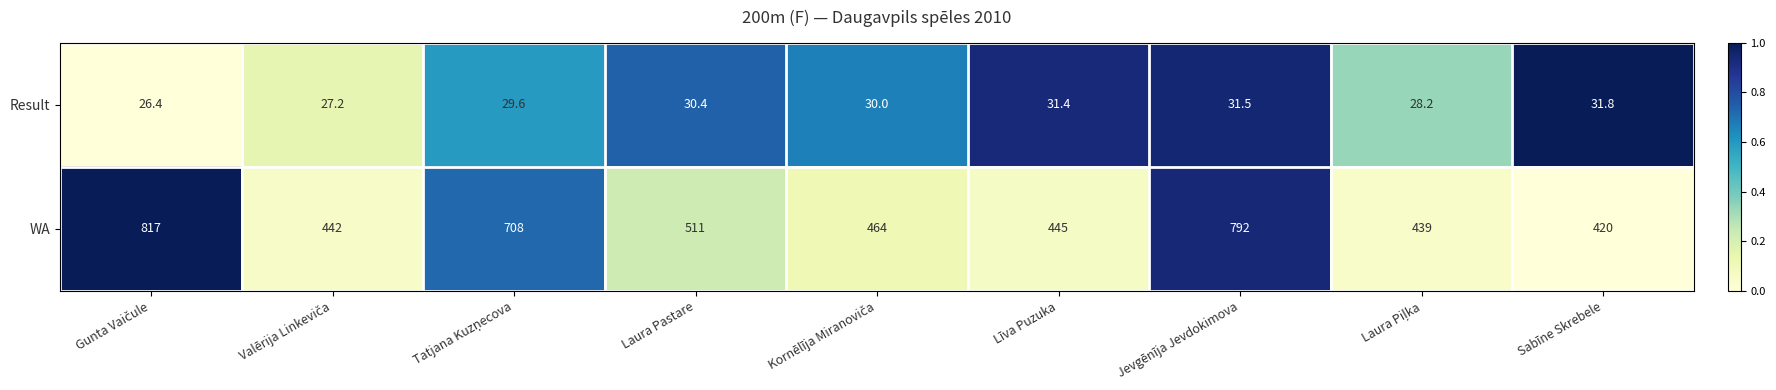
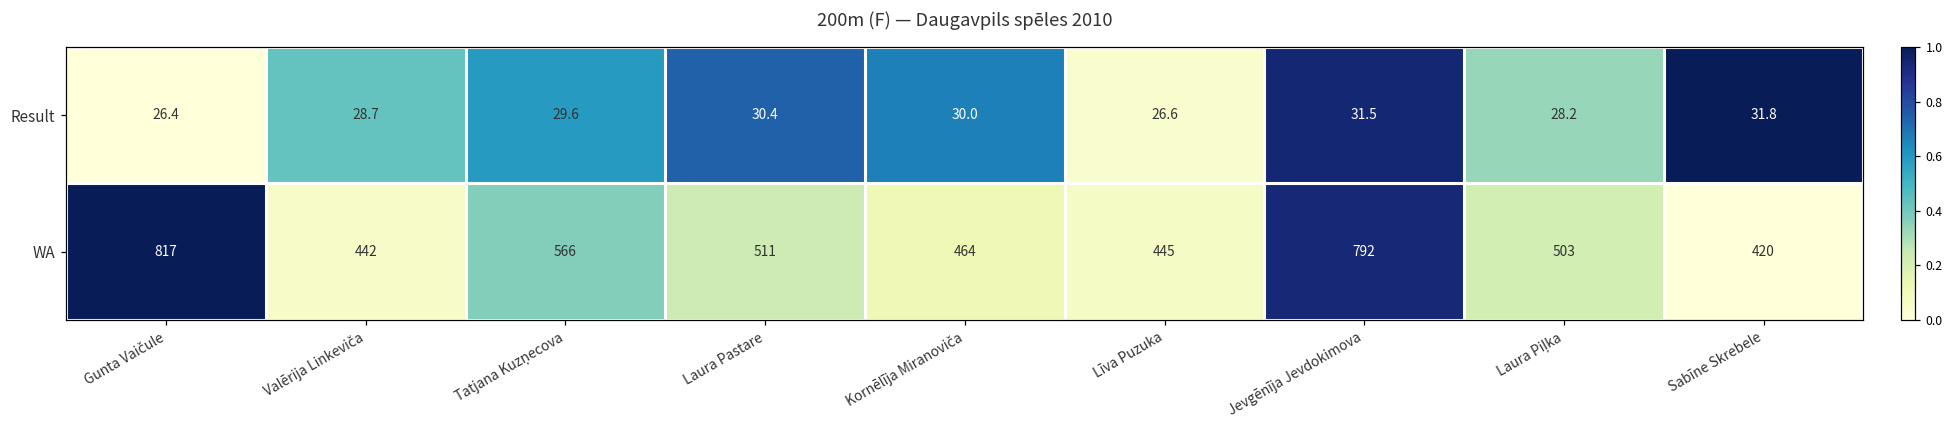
  {
    "Result": {
      "Gunta Vaičule": 26.4,
-     "Valērija Linkeviča": 27.2,
+     "Valērija Linkeviča": 28.7,
      "Tatjana Kuzņecova": 29.6,
      "Laura Pastare": 30.4,
      "Kornēlīja Miranoviča": 30.0,
-     "Līva Puzuka": 31.4,
+     "Līva Puzuka": 26.6,
      "Jevgēnīja Jevdokimova": 31.5,
      "Laura Piļka": 28.2,
      "Sabīne Skrebele": 31.8
    },
    "WA": {
      "Gunta Vaičule": 817,
      "Valērija Linkeviča": 442,
-     "Tatjana Kuzņecova": 708,
+     "Tatjana Kuzņecova": 566,
      "Laura Pastare": 511,
      "Kornēlīja Miranoviča": 464,
      "Līva Puzuka": 445,
      "Jevgēnīja Jevdokimova": 792,
-     "Laura Piļka": 439,
+     "Laura Piļka": 503,
      "Sabīne Skrebele": 420
    }
  }
